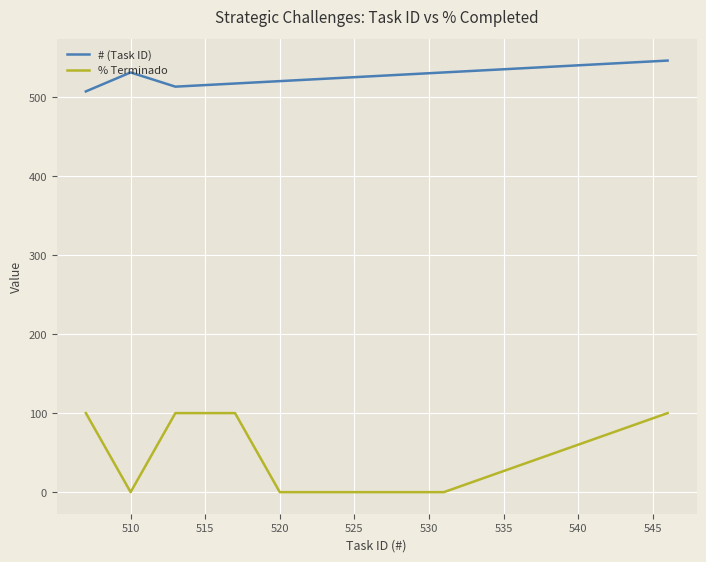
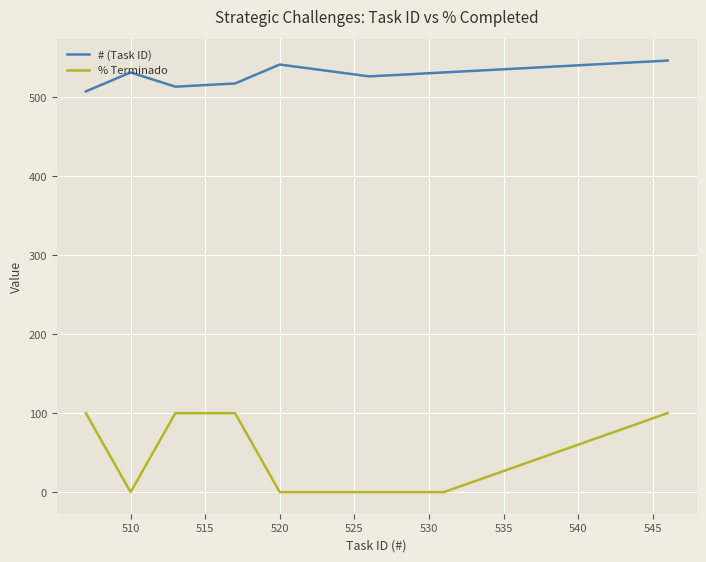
  {
    "# (Task ID)": {
      "510": 530,
-     "520": 520
+     "520": 540
    },
    "% Terminado": {
      "510": 0,
      "520": 0
    }
  }
